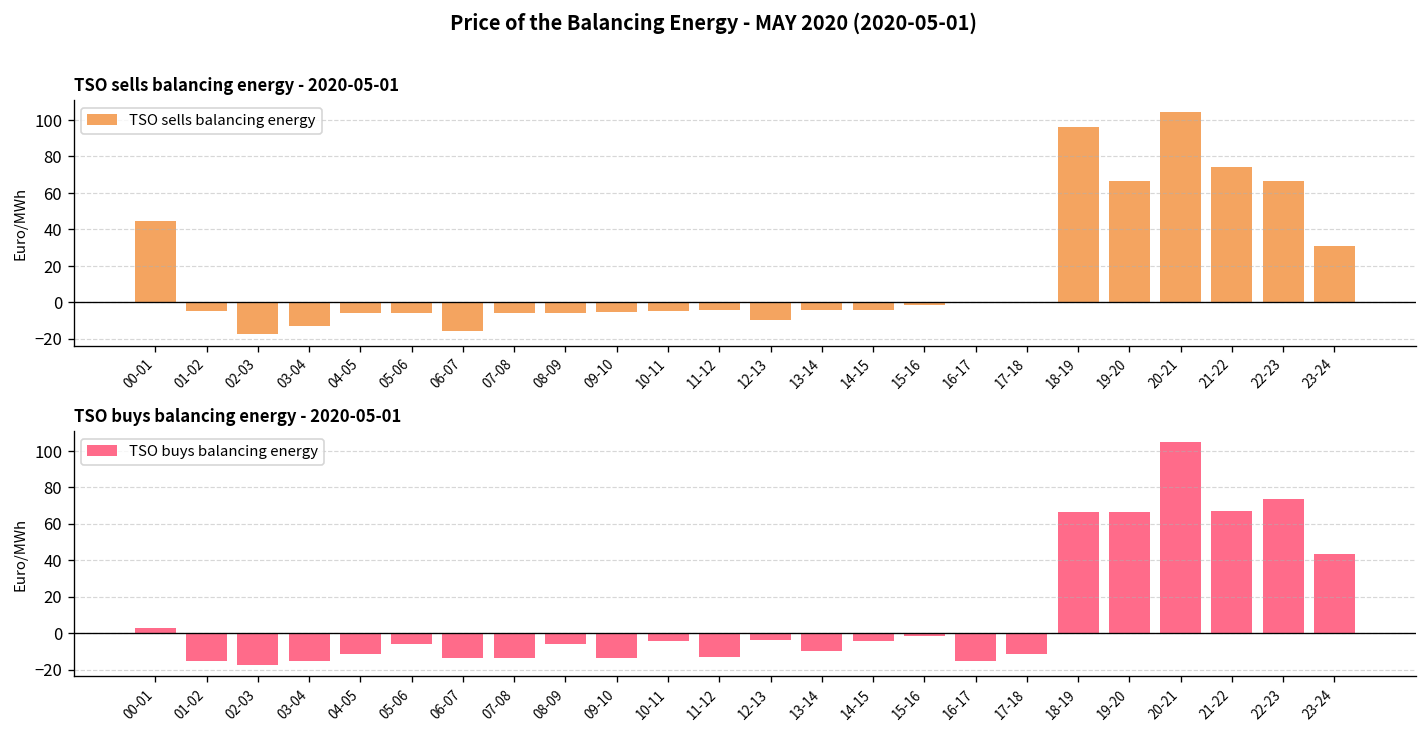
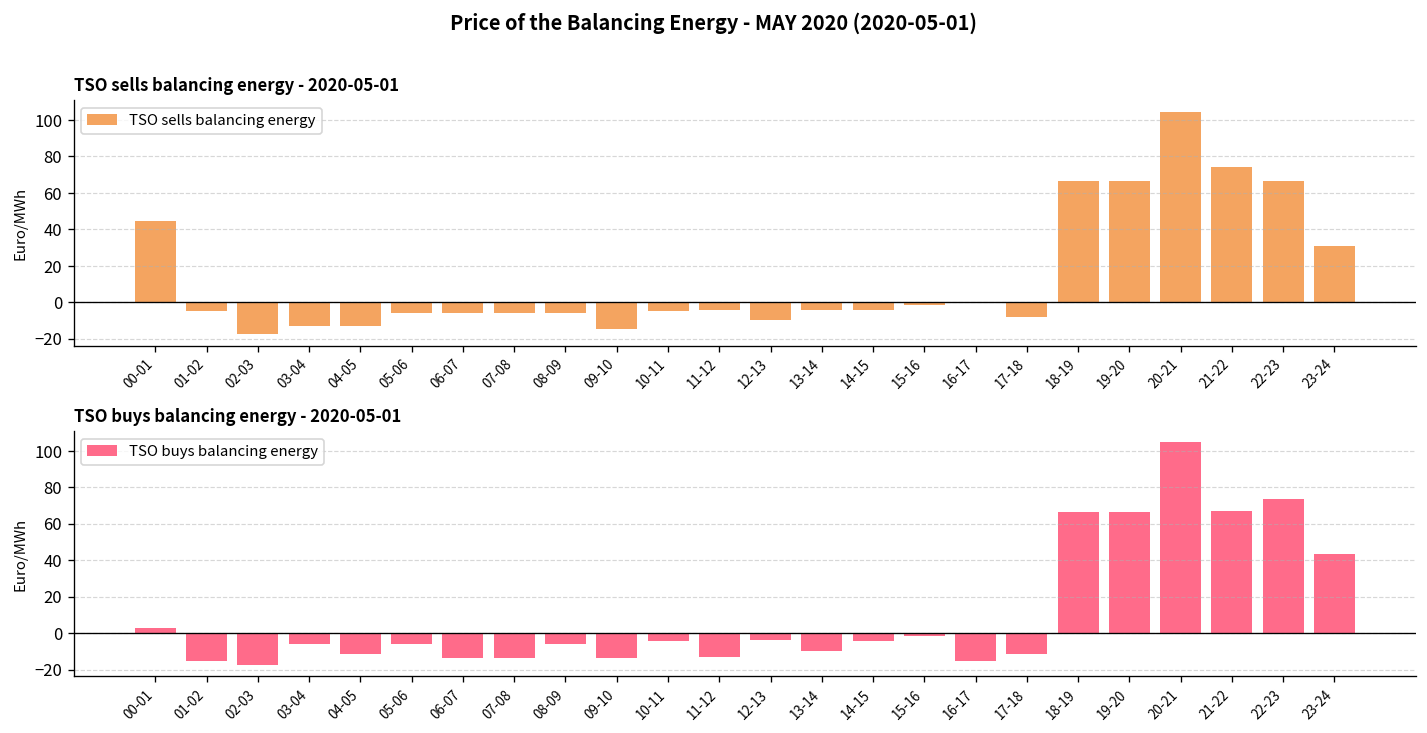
  {
    "TSO sells balancing energy - 2020-05-01": {
      "00-01": 44,
      "01-02": -5,
      "02-03": -18,
      "03-04": -13,
-     "04-05": -6,
+     "04-05": -13,
      "05-06": -6,
-     "06-07": -16,
+     "06-07": -6,
      "07-08": -6,
      "08-09": -6,
-     "09-10": -5,
+     "09-10": -15,
      "10-11": -5,
      "11-12": -4,
      "12-13": -10,
      "13-14": -4,
      "14-15": -4,
-     "17-18": -1,
-     "18-19": 96,
+     "17-18": -8,
+     "18-19": 67,
      "19-20": 67,
      "20-21": 105,
      "21-22": 74,
      "22-23": 67,
      "23-24": 31
    },
    "TSO buys balancing energy - 2020-05-01": {
      "00-01": 3,
      "01-02": -15,
      "02-03": -18,
-     "03-04": -15,
+     "03-04": -6,
      "04-05": -11,
      "05-06": -6,
      "06-07": -14,
      "07-08": -13,
      "08-09": -6,
      "09-10": -13,
      "10-11": -5,
      "11-12": -13,
      "12-13": -4,
      "13-14": -10,
      "14-15": -4,
      "16-17": -15,
      "17-18": -11,
      "18-19": 67,
      "19-20": 67,
      "20-21": 105,
      "21-22": 67,
      "22-23": 74,
      "23-24": 43
    }
  }
